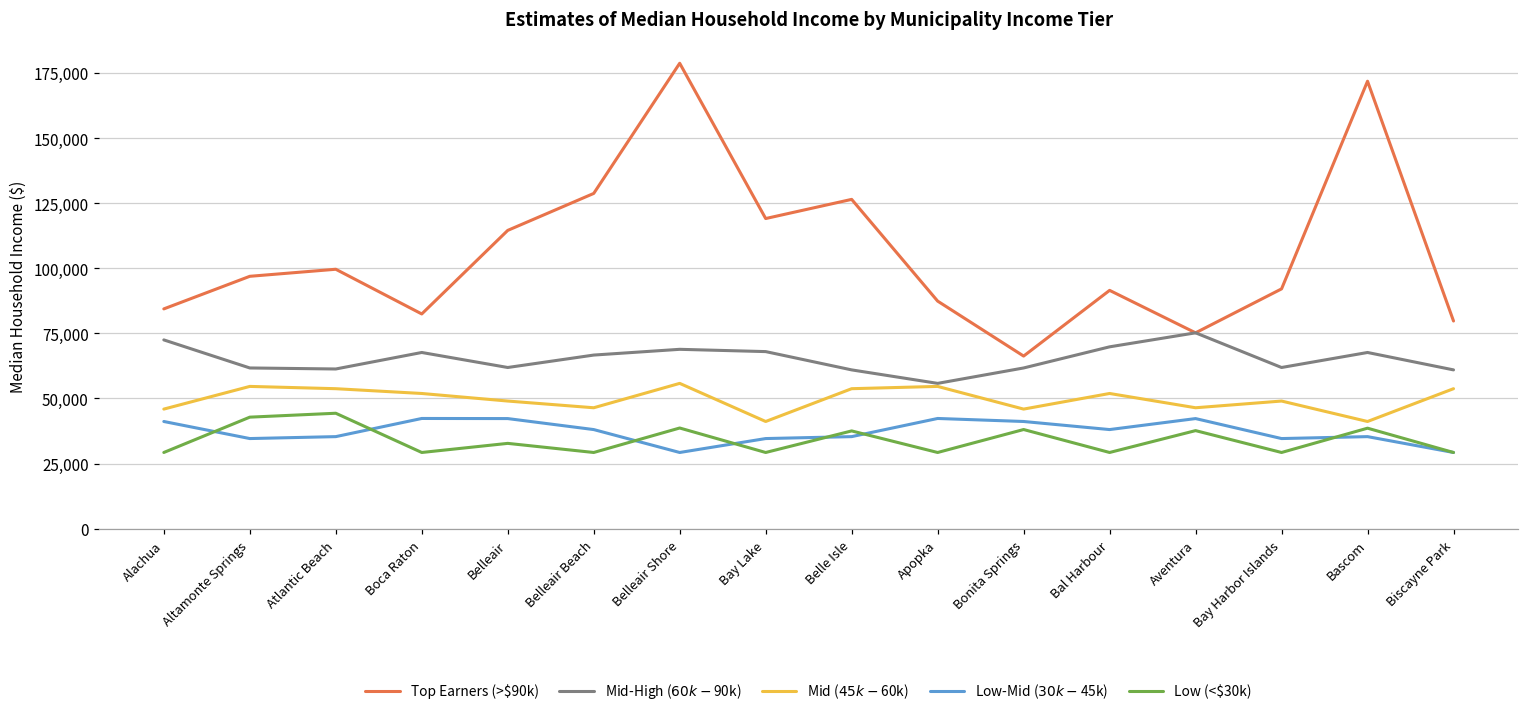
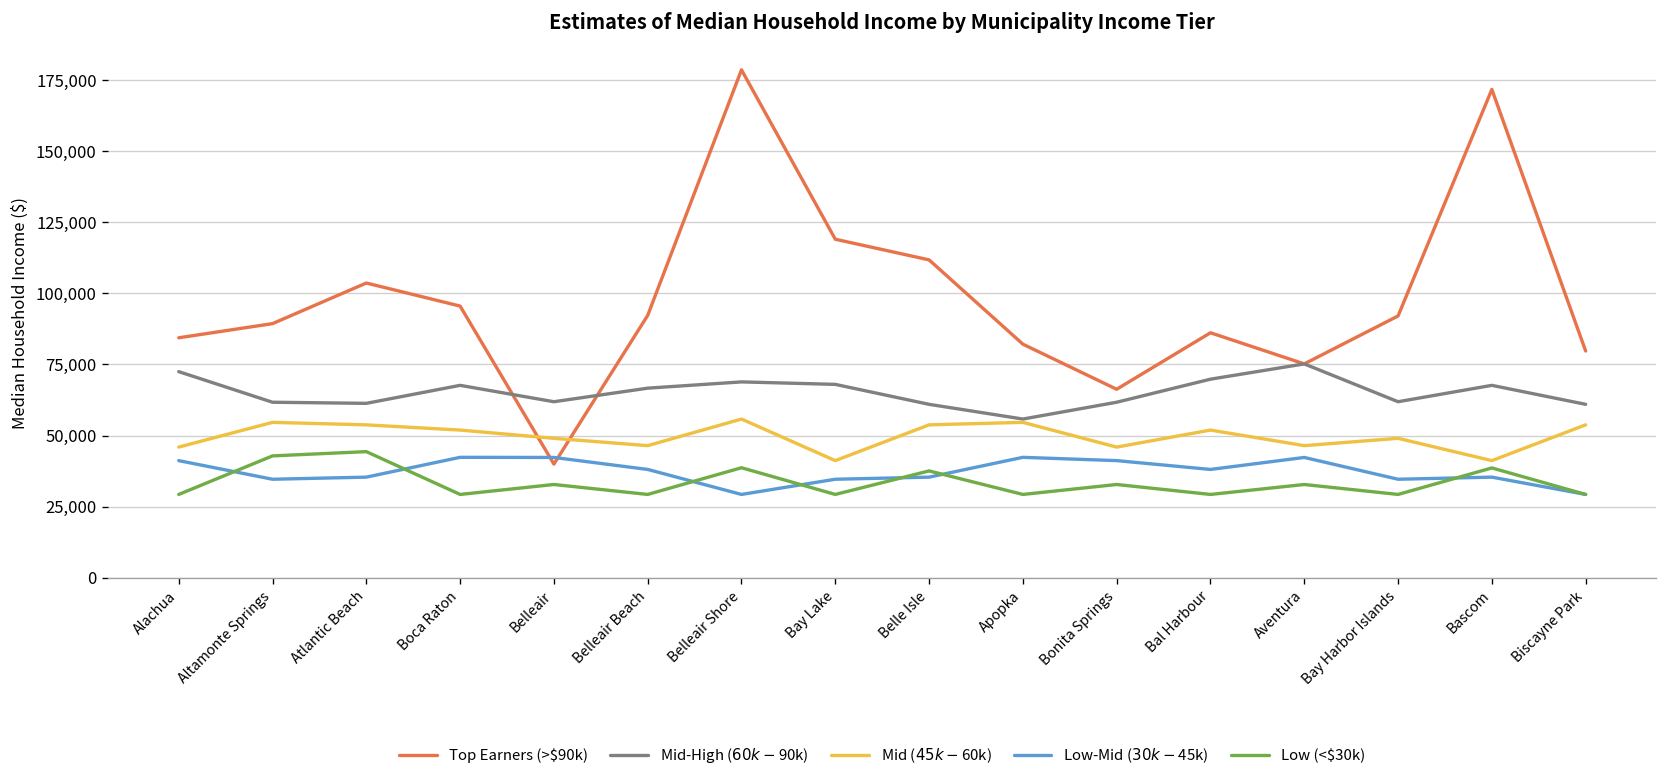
  {
    "Top Earners (>$90k)": {
      "Alachua": "84,000",
-     "Altamonte Springs": "97,000",
-     "Atlantic Beach": "100,000",
-     "Boca Raton": "82,000",
-     "Belleair": "115,000",
-     "Belleair Beach": "129,000",
+     "Altamonte Springs": "89,000",
+     "Atlantic Beach": "104,000",
+     "Boca Raton": "96,000",
+     "Belleair": "40,000",
+     "Belleair Beach": "92,000",
      "Belleair Shore": "179,000",
      "Bay Lake": "119,000",
-     "Belle Isle": "126,000",
-     "Apopka": "87,000",
+     "Belle Isle": "112,000",
+     "Apopka": "82,000",
      "Bonita Springs": "66,000",
-     "Bal Harbour": "92,000",
+     "Bal Harbour": "86,000",
      "Bay Harbor Islands": "92,000",
      "Bascom": "172,000",
      "Biscayne Park": "80,000"
    },
    "Low (<$30k)": {
      "Alachua": "29,000",
      "Altamonte Springs": "43,000",
      "Atlantic Beach": "44,000",
      "Boca Raton": "29,000",
      "Belleair": "33,000",
      "Belleair Beach": "29,000",
      "Belleair Shore": "39,000",
      "Bay Lake": "29,000",
      "Belle Isle": "38,000",
      "Apopka": "29,000",
-     "Bonita Springs": "38,000",
+     "Bonita Springs": "33,000",
      "Bal Harbour": "29,000",
-     "Aventura": "38,000",
+     "Aventura": "33,000",
      "Bay Harbor Islands": "29,000",
      "Bascom": "39,000"
    }
  }
